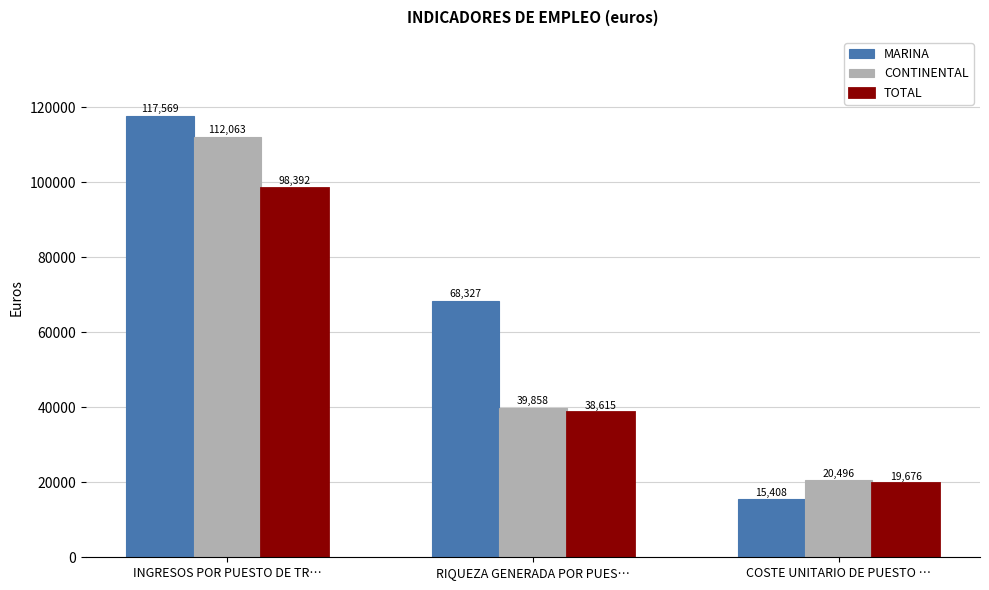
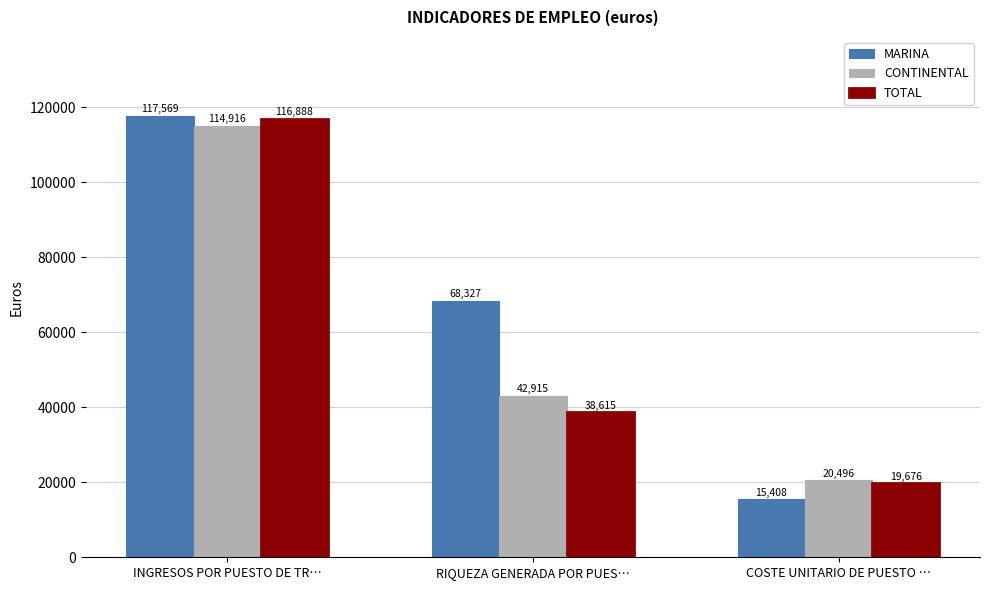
  {
    "MARINA": {
      "INGRESOS POR PUESTO DE TR…": "117,569",
      "RIQUEZA GENERADA POR PUES…": "68,327",
      "COSTE UNITARIO DE PUESTO …": "15,408"
    },
    "CONTINENTAL": {
-     "INGRESOS POR PUESTO DE TR…": "112,063",
-     "RIQUEZA GENERADA POR PUES…": "39,858",
+     "INGRESOS POR PUESTO DE TR…": "114,916",
+     "RIQUEZA GENERADA POR PUES…": "42,915",
      "COSTE UNITARIO DE PUESTO …": "20,496"
    },
    "TOTAL": {
-     "INGRESOS POR PUESTO DE TR…": "98,392",
+     "INGRESOS POR PUESTO DE TR…": "116,888",
      "RIQUEZA GENERADA POR PUES…": "38,615",
      "COSTE UNITARIO DE PUESTO …": "19,676"
    }
  }
